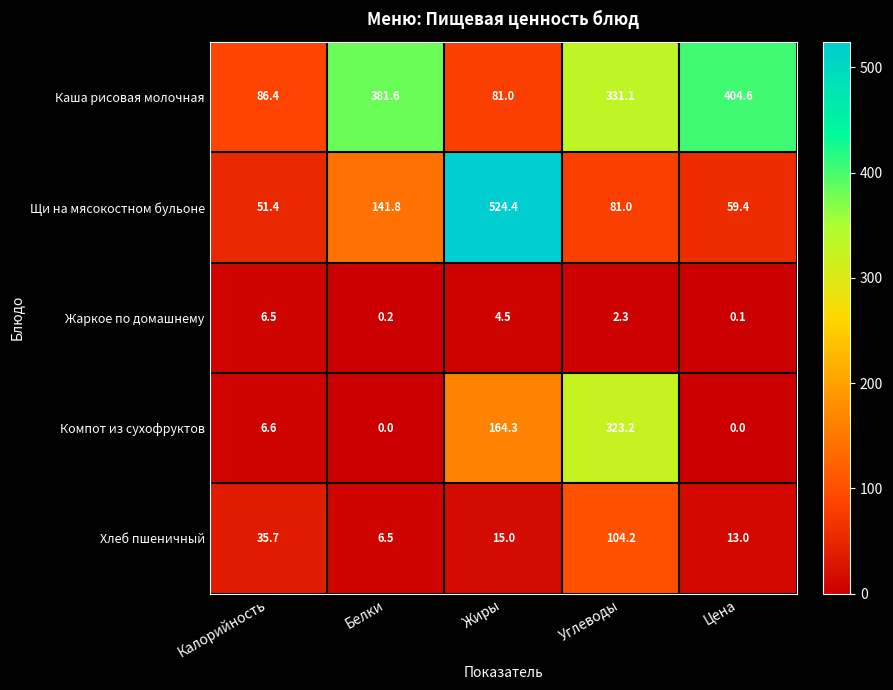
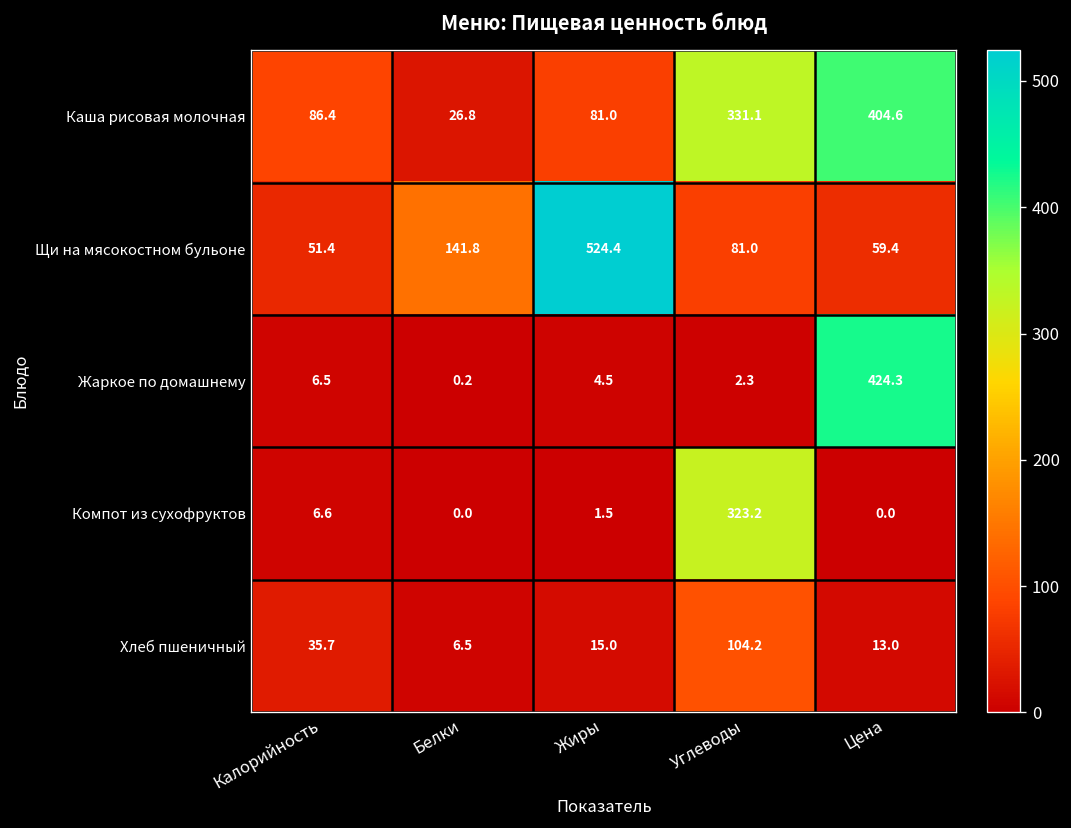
  {
    "Каша рисовая молочная": {
      "Калорийность": 86.4,
-     "Белки": 381.6,
+     "Белки": 26.8,
      "Жиры": 81.0,
      "Углеводы": 331.1,
      "Цена": 404.6
    },
    "Щи на мясокостном бульоне": {
      "Калорийность": 51.4,
      "Белки": 141.8,
      "Жиры": 524.4,
      "Углеводы": 81.0,
      "Цена": 59.4
    },
    "Жаркое по домашнему": {
      "Калорийность": 6.5,
      "Белки": 0.2,
      "Жиры": 4.5,
      "Углеводы": 2.3,
-     "Цена": 0.1
+     "Цена": 424.3
    },
    "Компот из сухофруктов": {
      "Калорийность": 6.6,
      "Белки": 0.0,
-     "Жиры": 164.3,
+     "Жиры": 1.5,
      "Углеводы": 323.2,
      "Цена": 0.0
    },
    "Хлеб пшеничный": {
      "Калорийность": 35.7,
      "Белки": 6.5,
      "Жиры": 15.0,
      "Углеводы": 104.2,
      "Цена": 13.0
    }
  }
